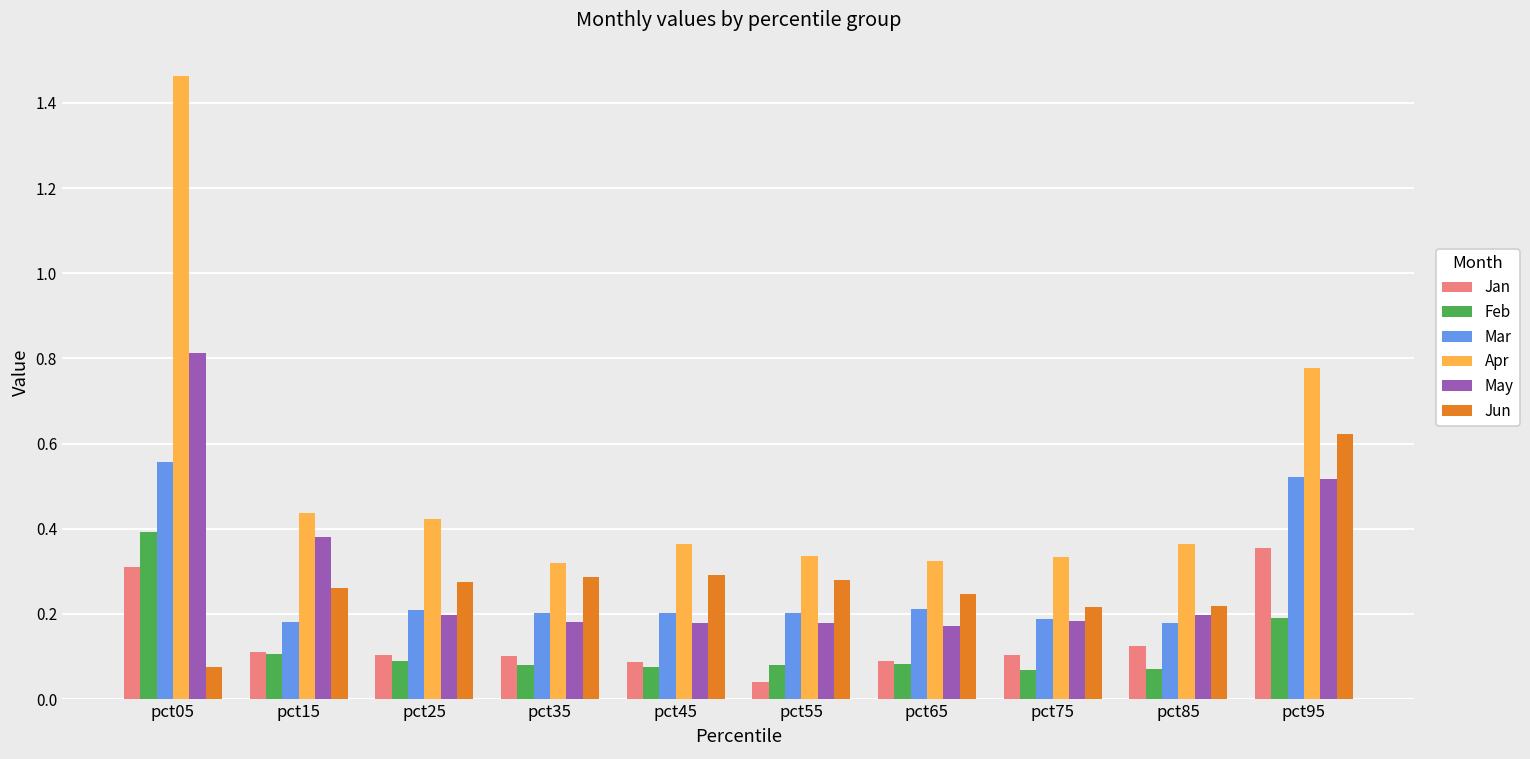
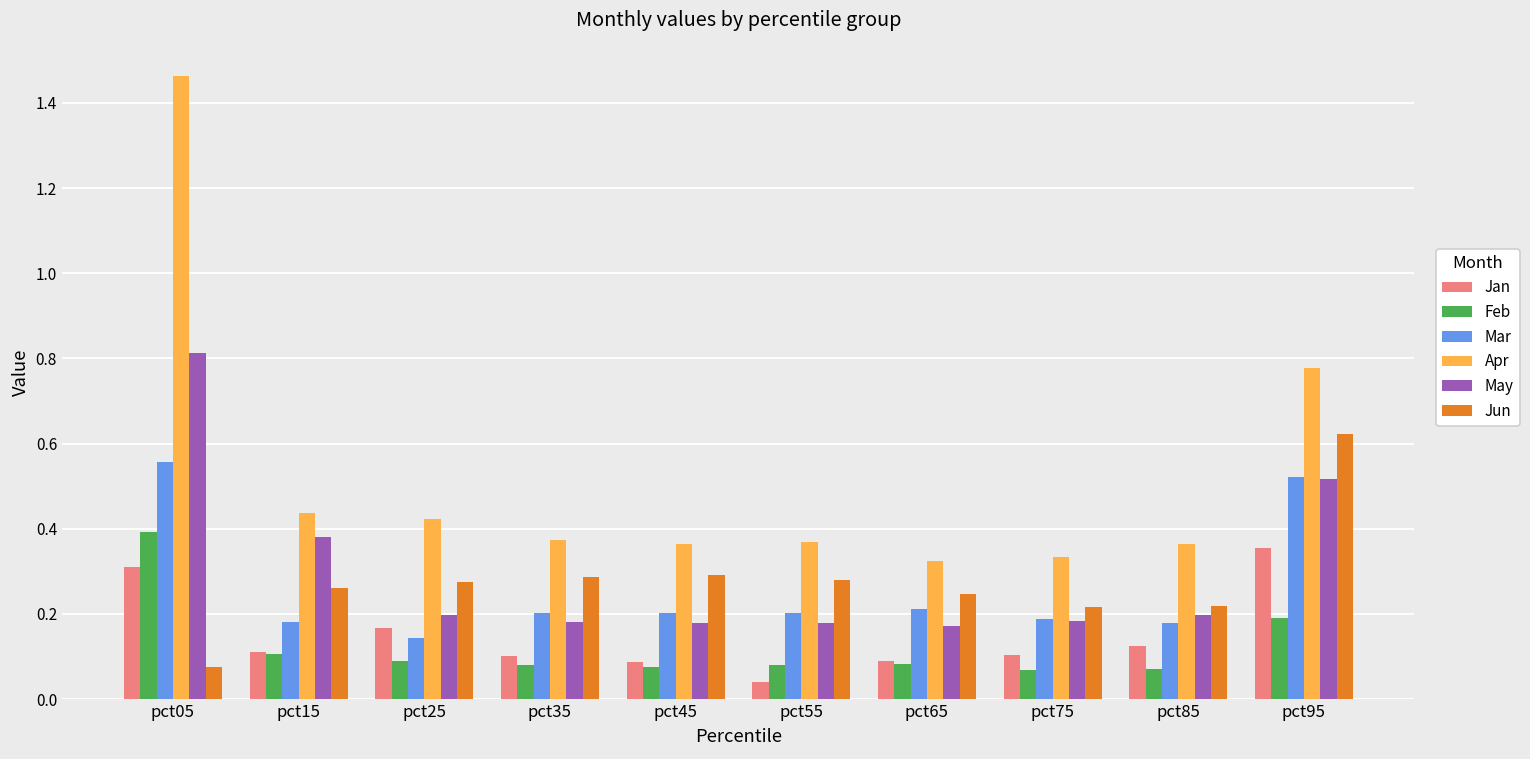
  {
    "Jan": {
      "pct05": 0.31,
      "pct15": 0.11,
-     "pct25": 0.10,
+     "pct25": 0.17,
      "pct35": 0.10,
      "pct45": 0.09,
      "pct55": 0.04,
      "pct65": 0.09,
      "pct75": 0.10,
      "pct85": 0.12,
      "pct95": 0.36
    },
    "Feb": {
      "pct05": 0.39,
      "pct15": 0.11,
      "pct25": 0.09,
      "pct35": 0.08,
      "pct45": 0.08,
      "pct55": 0.08,
      "pct65": 0.08,
      "pct75": 0.07,
      "pct85": 0.07,
      "pct95": 0.19
    },
    "Mar": {
      "pct05": 0.56,
      "pct15": 0.18,
-     "pct25": 0.21,
+     "pct25": 0.14,
      "pct35": 0.20,
      "pct45": 0.20,
      "pct55": 0.20,
      "pct65": 0.21,
      "pct75": 0.19,
      "pct85": 0.18,
      "pct95": 0.52
    },
    "Apr": {
      "pct05": 1.46,
      "pct15": 0.44,
      "pct25": 0.42,
-     "pct35": 0.32,
+     "pct35": 0.37,
      "pct45": 0.36,
-     "pct55": 0.34,
+     "pct55": 0.37,
      "pct65": 0.32,
      "pct75": 0.33,
      "pct85": 0.37,
      "pct95": 0.78
    },
    "May": {
      "pct05": 0.81,
      "pct15": 0.38,
      "pct25": 0.20,
      "pct35": 0.18,
      "pct45": 0.18,
      "pct55": 0.18,
      "pct65": 0.17,
      "pct75": 0.18,
      "pct85": 0.20,
      "pct95": 0.52
    },
    "Jun": {
      "pct05": 0.07,
      "pct15": 0.26,
      "pct25": 0.27,
      "pct35": 0.29,
      "pct45": 0.29,
      "pct55": 0.28,
      "pct65": 0.25,
      "pct75": 0.22,
      "pct85": 0.22,
      "pct95": 0.62
    }
  }
